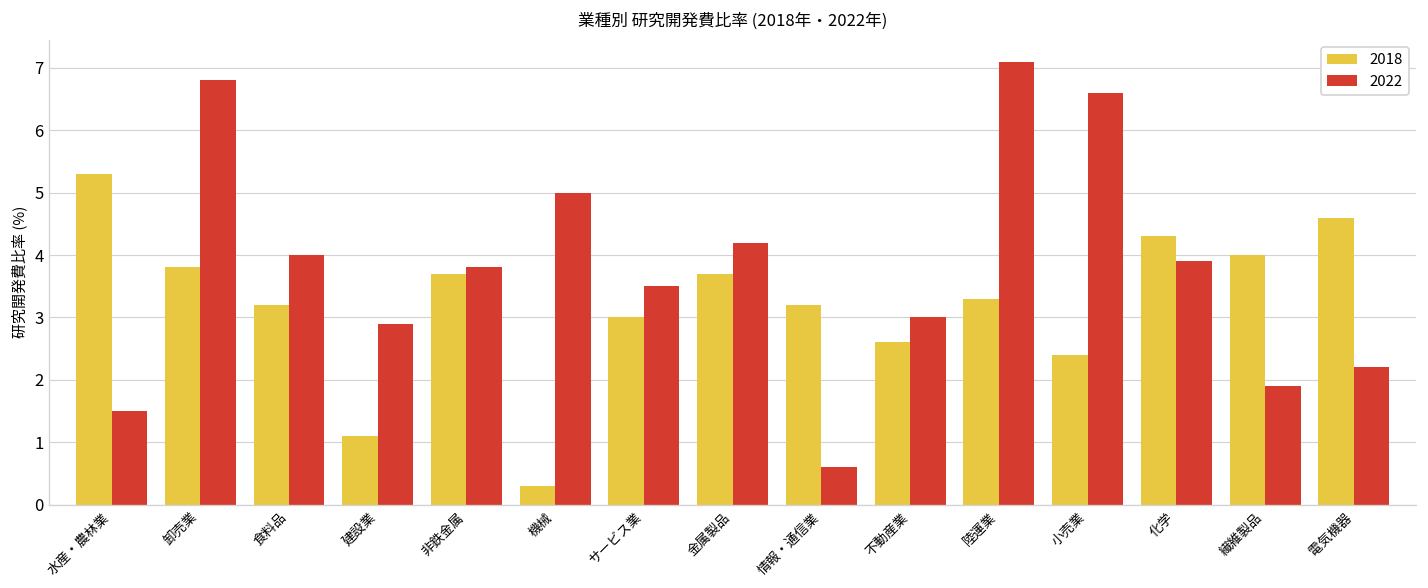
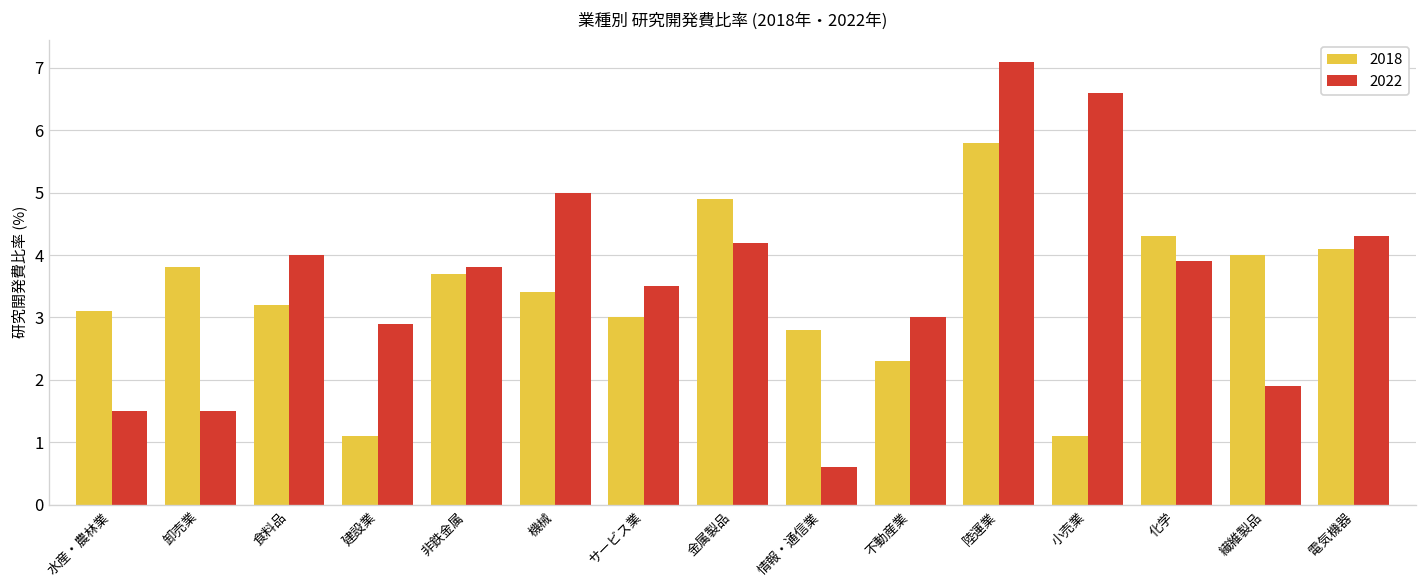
  {
    "2018": {
-     "水産・農林業": 5.3,
+     "水産・農林業": 3.1,
      "卸売業": 3.8,
      "食料品": 3.2,
      "建設業": 1.1,
      "非鉄金属": 3.7,
-     "機械": 0.3,
+     "機械": 3.4,
      "サービス業": 3.0,
-     "金属製品": 3.7,
-     "情報・通信業": 3.2,
-     "不動産業": 2.6,
-     "陸運業": 3.3,
-     "小売業": 2.4,
+     "金属製品": 4.9,
+     "情報・通信業": 2.8,
+     "不動産業": 2.3,
+     "陸運業": 5.8,
+     "小売業": 1.1,
      "化学": 4.3,
      "繊維製品": 4.0,
-     "電気機器": 4.6
+     "電気機器": 4.1
    },
    "2022": {
      "水産・農林業": 1.5,
-     "卸売業": 6.8,
+     "卸売業": 1.5,
      "食料品": 4.0,
      "建設業": 2.9,
      "非鉄金属": 3.8,
      "機械": 5.0,
      "サービス業": 3.5,
      "金属製品": 4.2,
      "情報・通信業": 0.6,
      "不動産業": 3.0,
      "陸運業": 7.1,
      "小売業": 6.6,
      "化学": 3.9,
      "繊維製品": 1.9,
-     "電気機器": 2.2
+     "電気機器": 4.3
    }
  }
